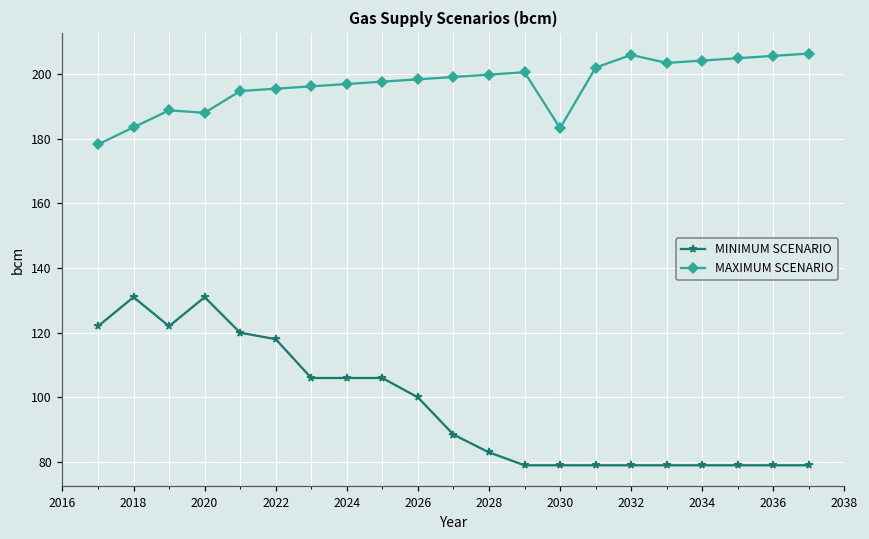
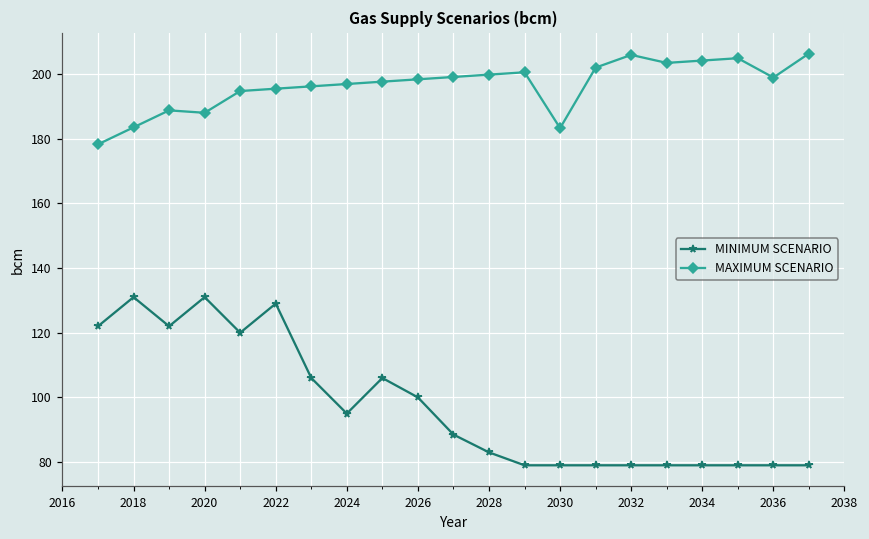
  {
    "MINIMUM SCENARIO": {
      "2018": 131,
      "2020": 131,
-     "2022": 118,
-     "2024": 106,
+     "2022": 129,
+     "2024": 95,
      "2026": 100,
      "2028": 83,
      "2030": 79,
      "2032": 79,
      "2034": 79,
      "2036": 79
    },
    "MAXIMUM SCENARIO": {
      "2018": 184,
      "2020": 188,
      "2022": 195,
      "2024": 197,
      "2026": 198,
      "2028": 200,
      "2030": 183,
      "2032": 206,
      "2034": 204,
-     "2036": 206
+     "2036": 199
    }
  }
